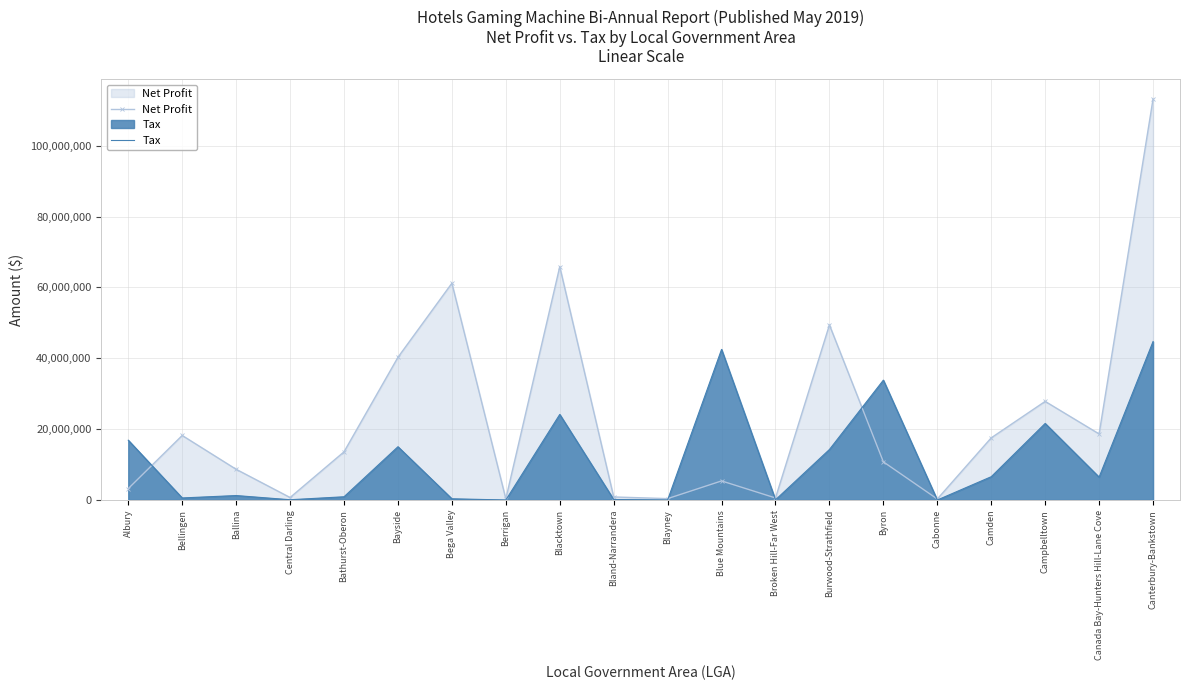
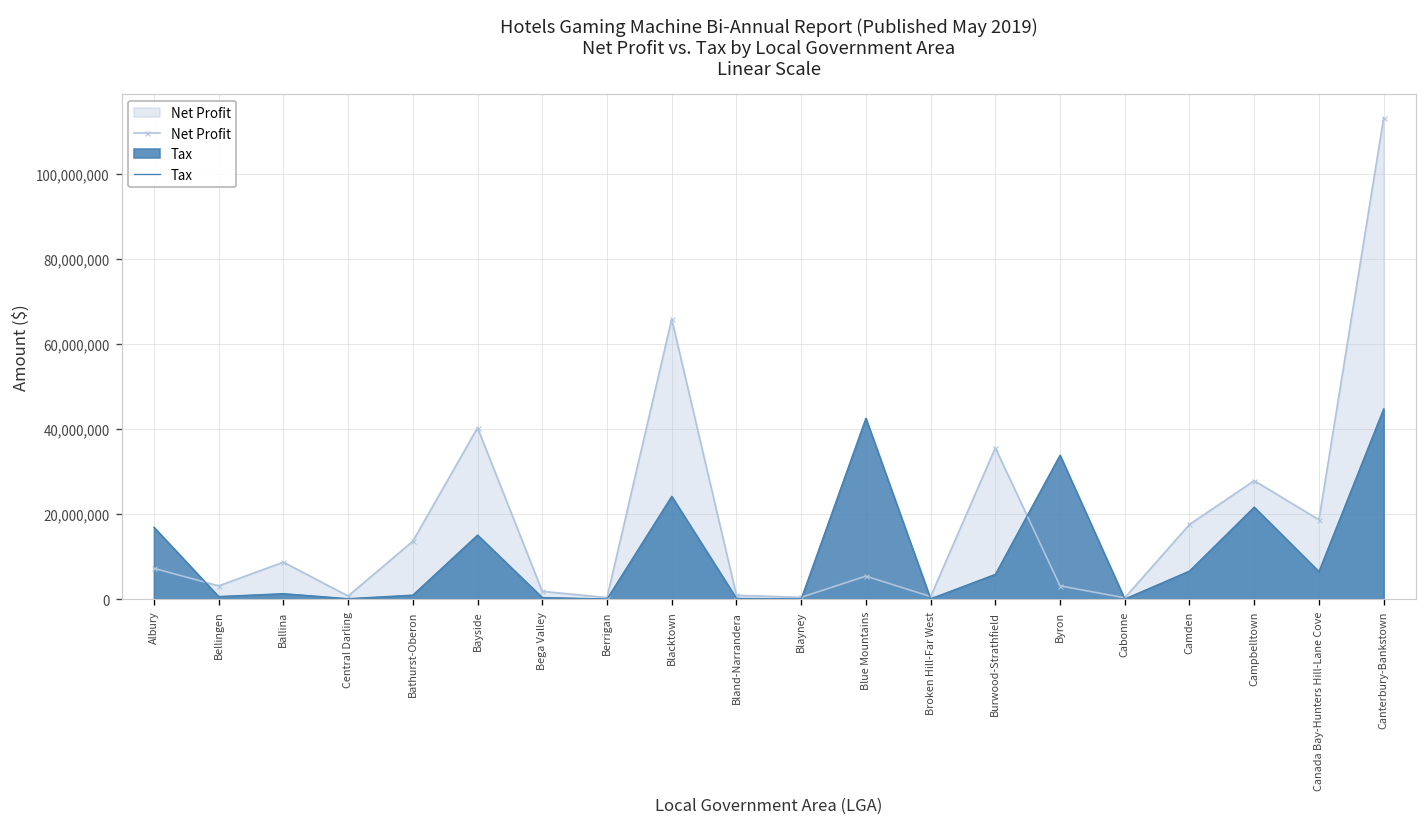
  {
    "Net Profit": {
-     "Albury": "3,000,000",
-     "Bellingen": "18,000,000",
+     "Albury": "7,000,000",
+     "Bellingen": "3,000,000",
      "Ballina": "9,000,000",
      "Bathurst-Oberon": "14,000,000",
      "Bayside": "40,000,000",
-     "Bega Valley": "61,000,000",
+     "Bega Valley": "2,000,000",
      "Blacktown": "66,000,000",
      "Blue Mountains": "5,000,000",
-     "Burwood-Strathfield": "49,000,000",
-     "Byron": "11,000,000",
+     "Burwood-Strathfield": "36,000,000",
+     "Byron": "3,000,000",
      "Camden": "18,000,000",
      "Campbelltown": "28,000,000",
      "Canada Bay-Hunters Hill-Lane Cove": "19,000,000",
      "Canterbury-Bankstown": "113,000,000"
    },
    "Tax": {
      "Albury": "17,000,000",
      "Bellingen": "1,000,000",
      "Ballina": "1,000,000",
      "Bathurst-Oberon": "1,000,000",
      "Bayside": "15,000,000",
      "Bega Valley": "0",
      "Blacktown": "24,000,000",
      "Blue Mountains": "43,000,000",
-     "Burwood-Strathfield": "14,000,000",
+     "Burwood-Strathfield": "6,000,000",
      "Byron": "34,000,000",
      "Camden": "7,000,000",
      "Campbelltown": "22,000,000",
      "Canada Bay-Hunters Hill-Lane Cove": "6,000,000",
      "Canterbury-Bankstown": "45,000,000"
    }
  }
